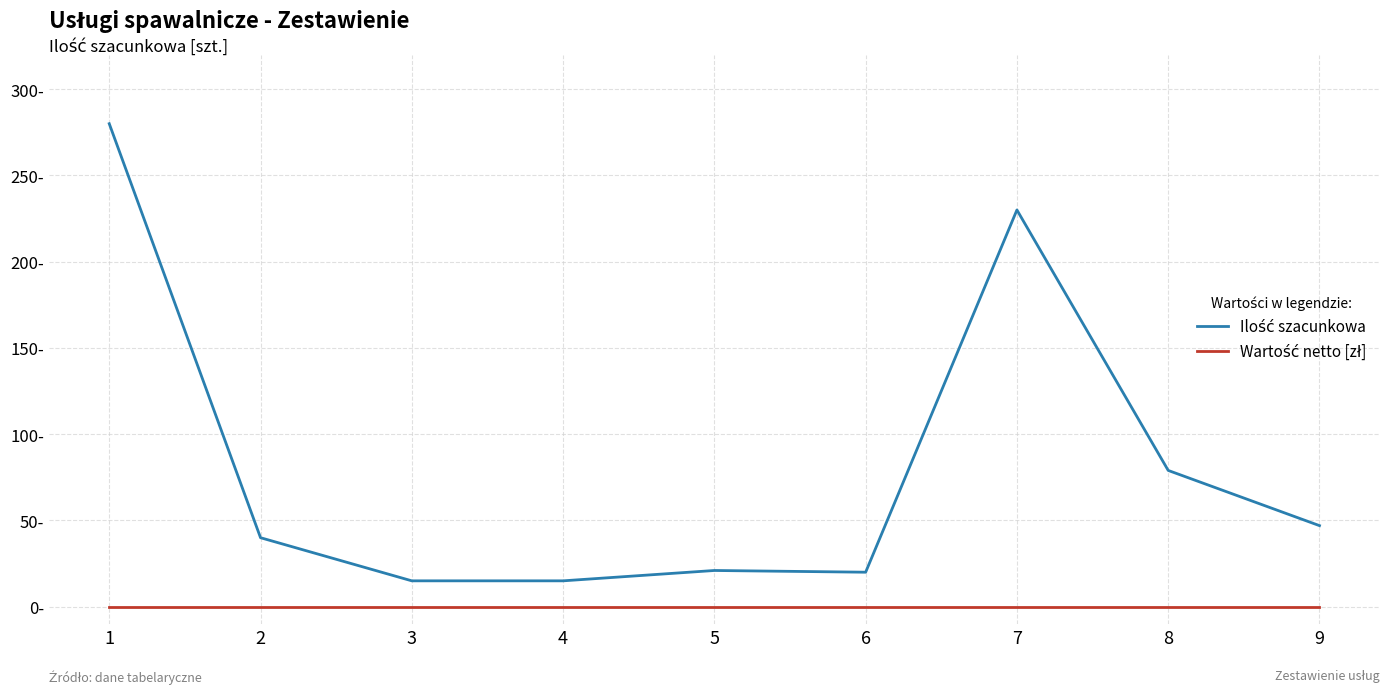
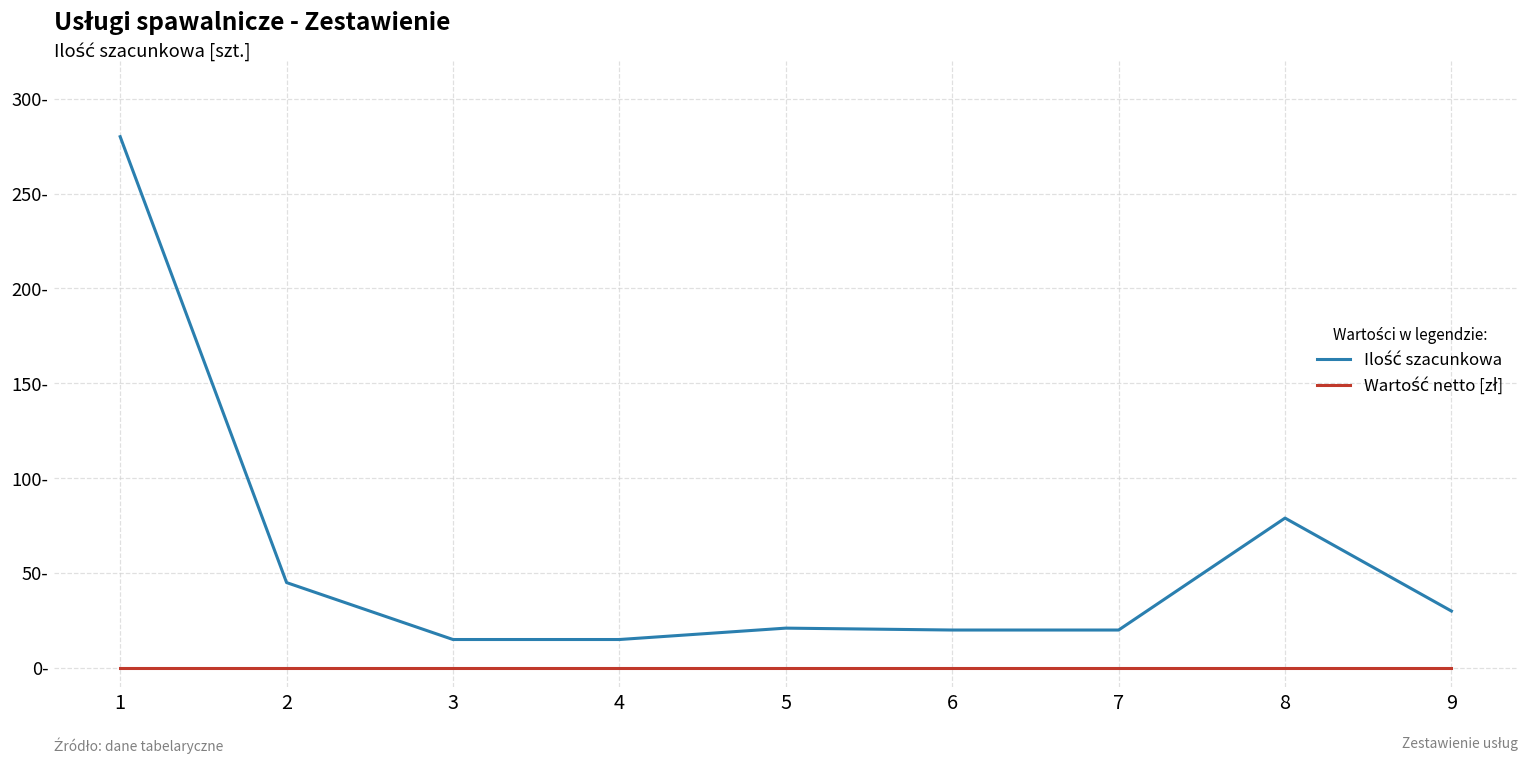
  {
    "Ilość szacunkowa": {
      "1": "280-",
-     "2": "40-",
+     "2": "45-",
      "3": "15-",
      "4": "15-",
      "5": "21-",
      "6": "20-",
-     "7": "230-",
+     "7": "20-",
      "8": "79-",
-     "9": "47-"
+     "9": "30-"
    },
    "Wartość netto [zł]": {
      "1": "0-",
      "2": "0-",
      "3": "0-",
      "4": "0-",
      "5": "0-",
      "6": "0-",
      "7": "0-",
      "8": "0-",
      "9": "0-"
    }
  }
